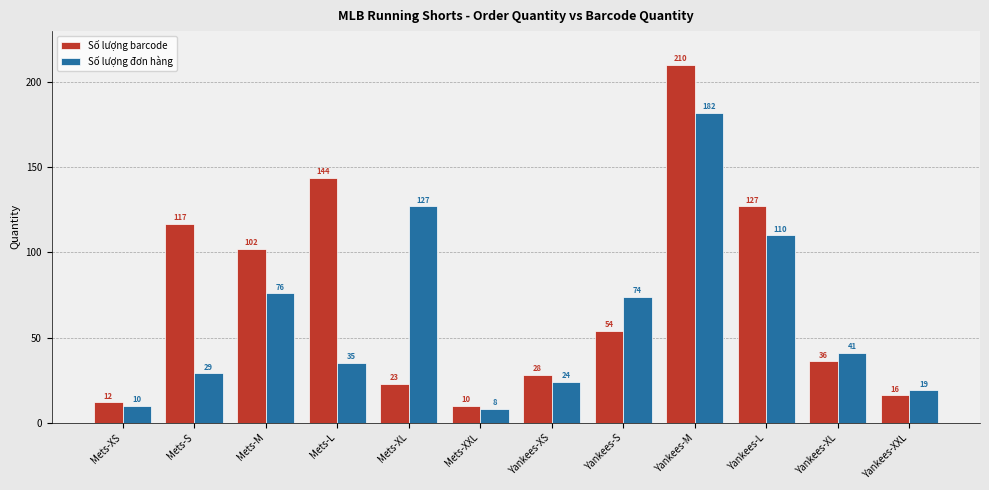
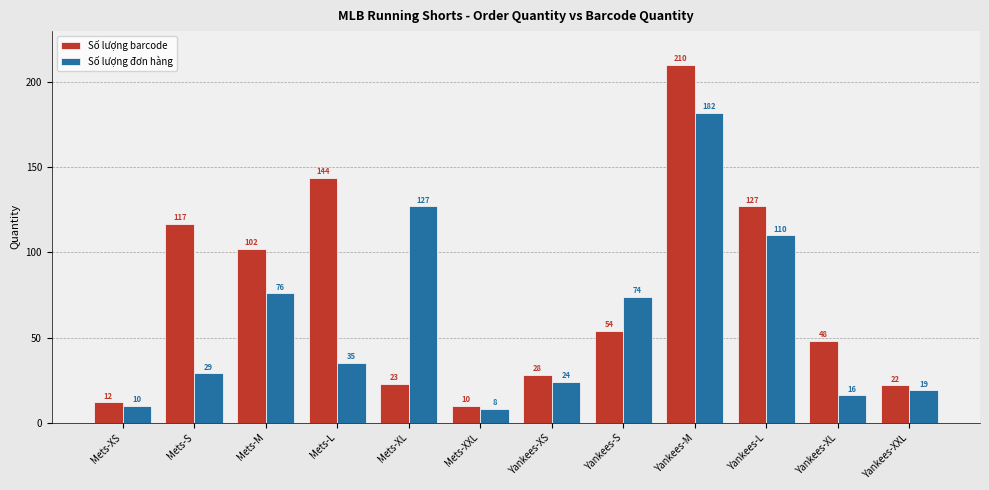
  {
    "Số lượng barcode": {
      "Mets-XS": 12,
      "Mets-S": 117,
      "Mets-M": 102,
      "Mets-L": 144,
      "Mets-XL": 23,
      "Mets-XXL": 10,
      "Yankees-XS": 28,
      "Yankees-S": 54,
      "Yankees-M": 210,
      "Yankees-L": 127,
-     "Yankees-XL": 36,
-     "Yankees-XXL": 16
+     "Yankees-XL": 48,
+     "Yankees-XXL": 22
    },
    "Số lượng đơn hàng": {
      "Mets-XS": 10,
      "Mets-S": 29,
      "Mets-M": 76,
      "Mets-L": 35,
      "Mets-XL": 127,
      "Mets-XXL": 8,
      "Yankees-XS": 24,
      "Yankees-S": 74,
      "Yankees-M": 182,
      "Yankees-L": 110,
-     "Yankees-XL": 41,
+     "Yankees-XL": 16,
      "Yankees-XXL": 19
    }
  }
